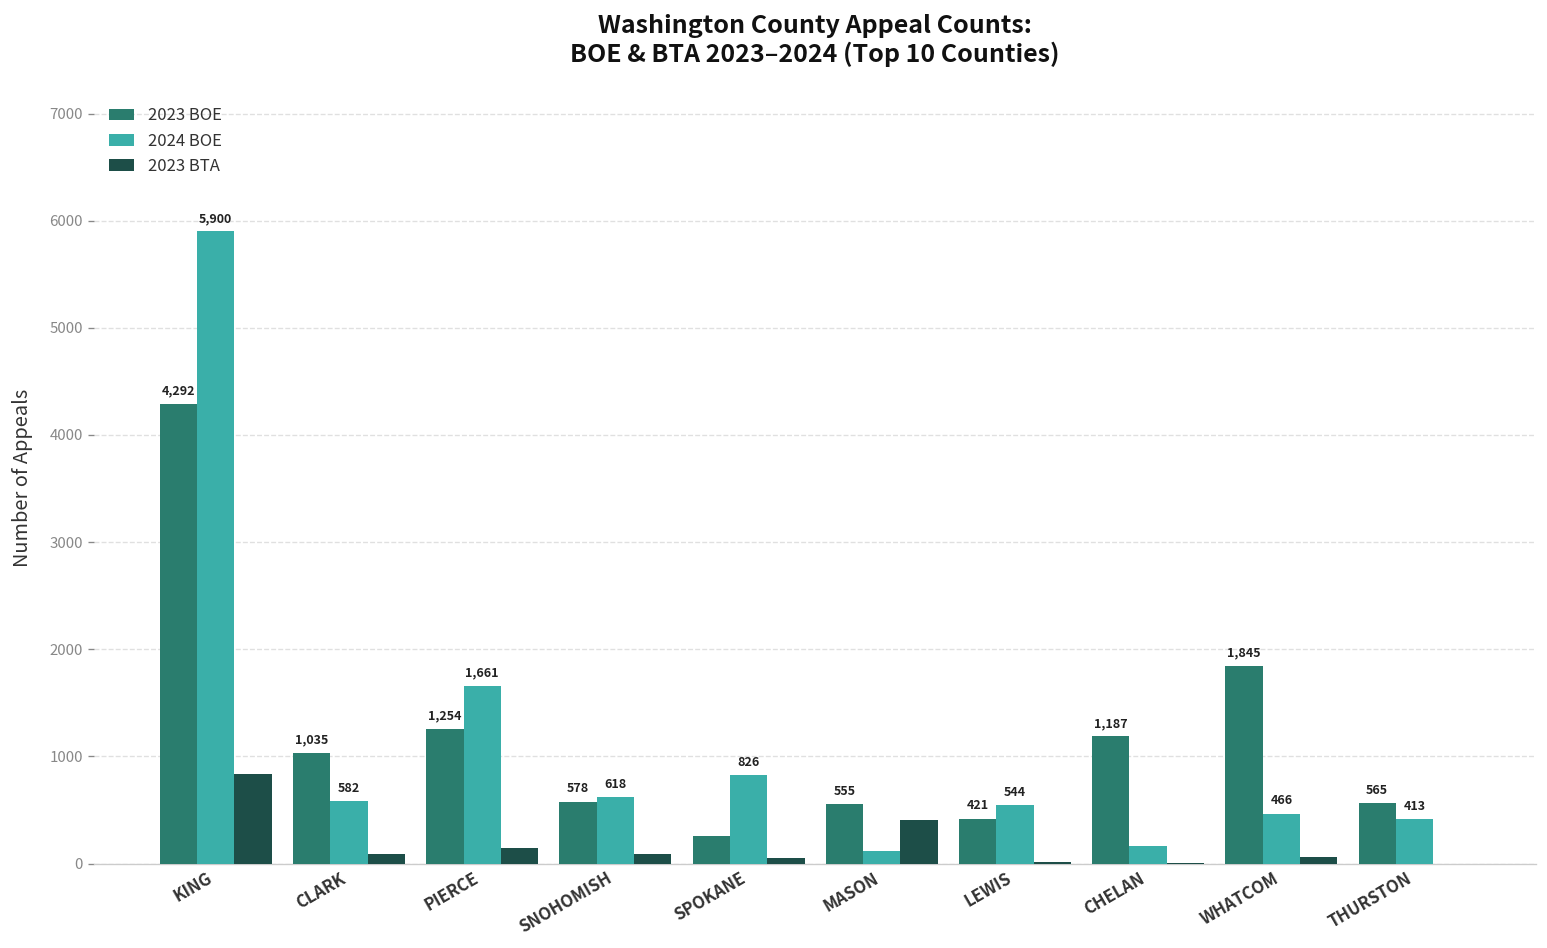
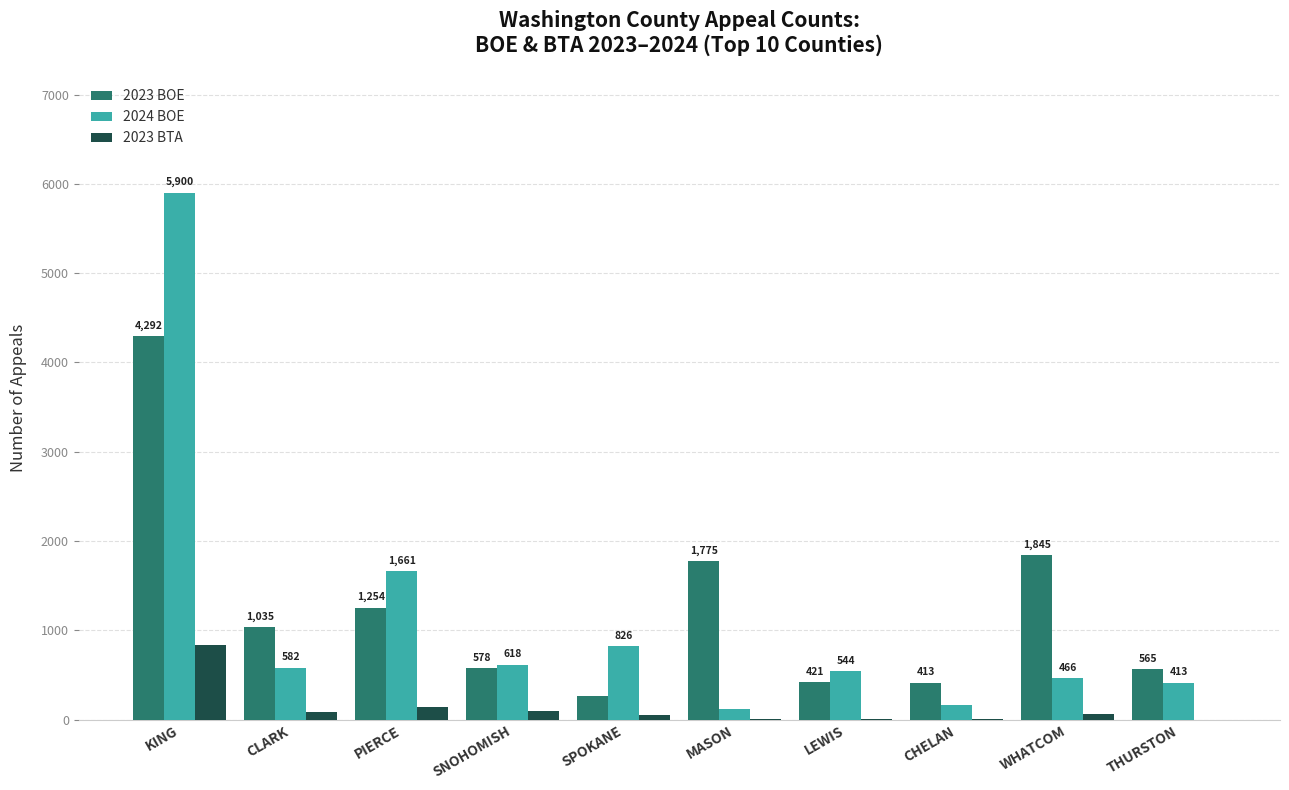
  {
    "2023 BOE": {
      "KING": "4,292",
      "CLARK": "1,035",
      "PIERCE": "1,254",
      "SNOHOMISH": "578",
-     "MASON": "555",
+     "MASON": "1,775",
      "LEWIS": "421",
-     "CHELAN": "1,187",
+     "CHELAN": "413",
      "WHATCOM": "1,845",
      "THURSTON": "565"
    },
    "2024 BOE": {
      "KING": "5,900",
      "CLARK": "582",
      "PIERCE": "1,661",
      "SNOHOMISH": "618",
      "SPOKANE": "826",
      "LEWIS": "544",
      "WHATCOM": "466",
      "THURSTON": "413"
    },
    "2023 BTA": {
      "KING": "800",
      "CLARK": "100",
      "PIERCE": "100",
      "SNOHOMISH": "100",
      "SPOKANE": "100",
-     "MASON": "400",
+     "MASON": "0",
      "WHATCOM": "100",
      "THURSTON": "0"
    }
  }
